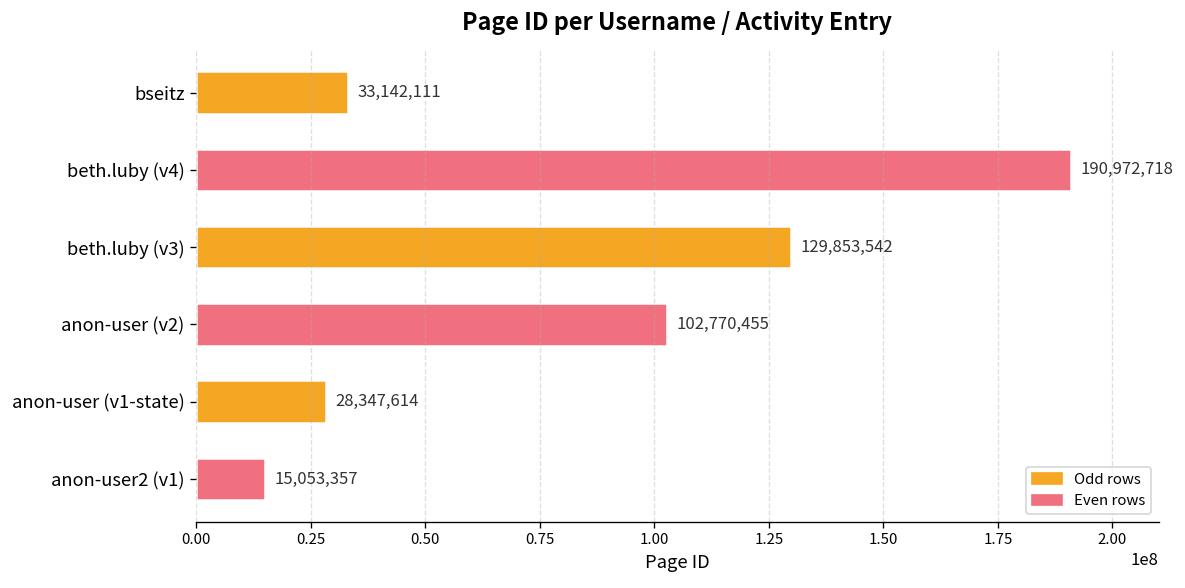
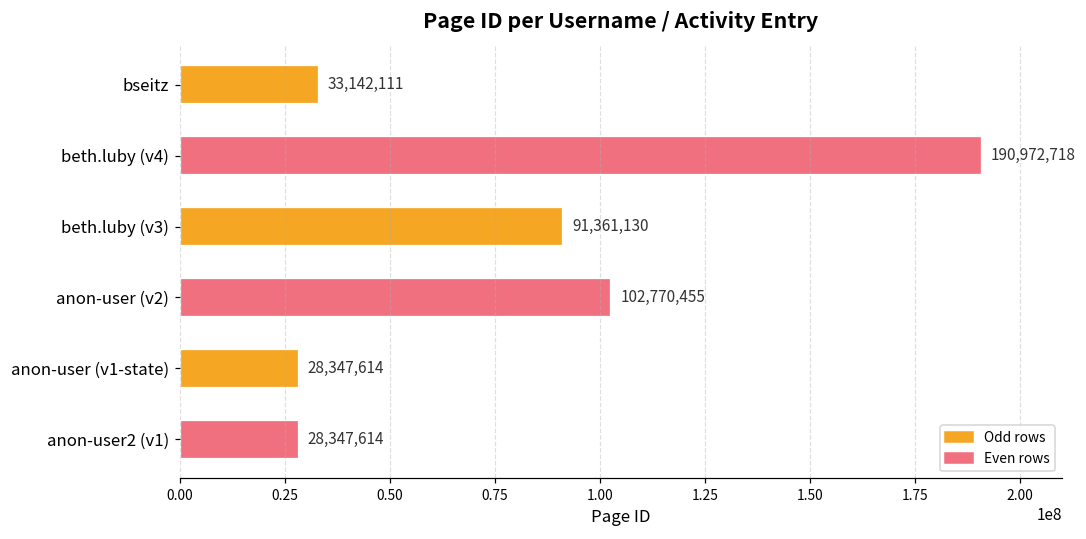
  {
    "bseitz": "33,142,111",
    "beth.luby (v4)": "190,972,718",
-   "beth.luby (v3)": "129,853,542",
+   "beth.luby (v3)": "91,361,130",
    "anon-user (v2)": "102,770,455",
    "anon-user (v1-state)": "28,347,614",
-   "anon-user2 (v1)": "15,053,357"
+   "anon-user2 (v1)": "28,347,614"
  }
